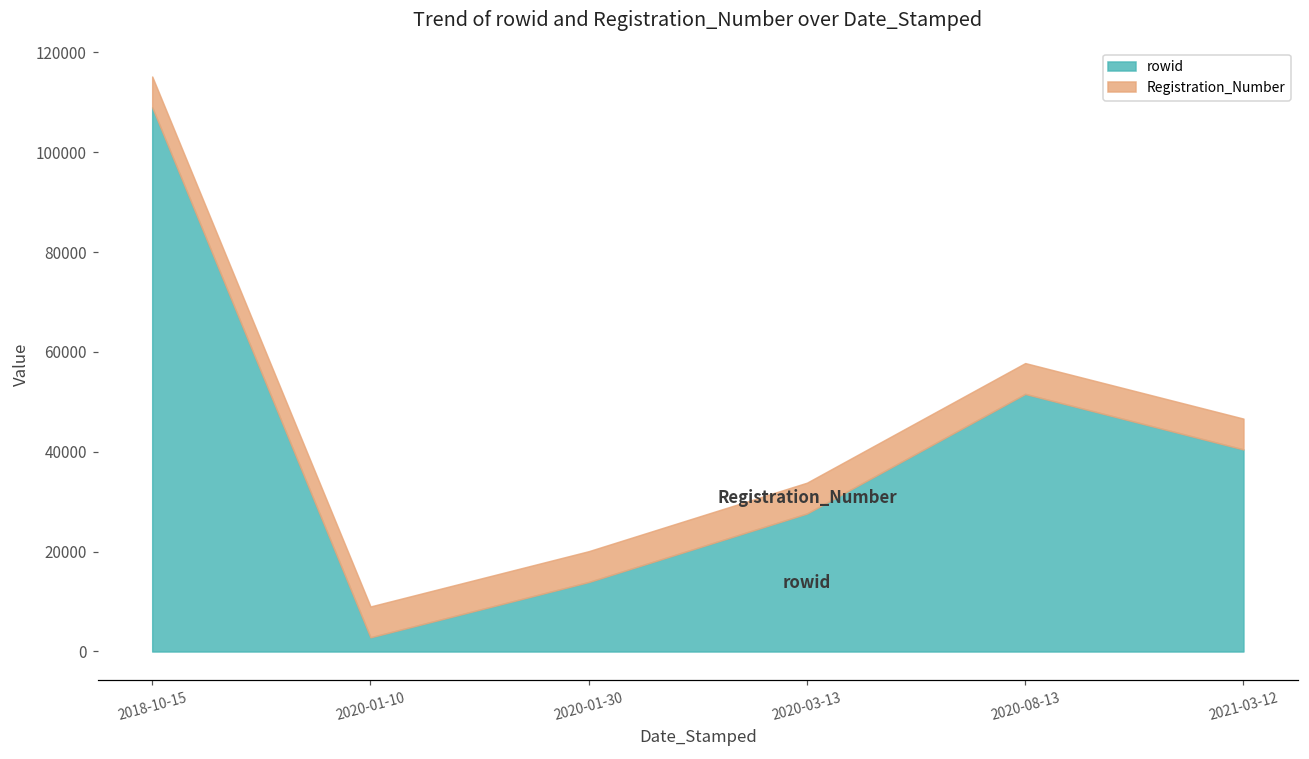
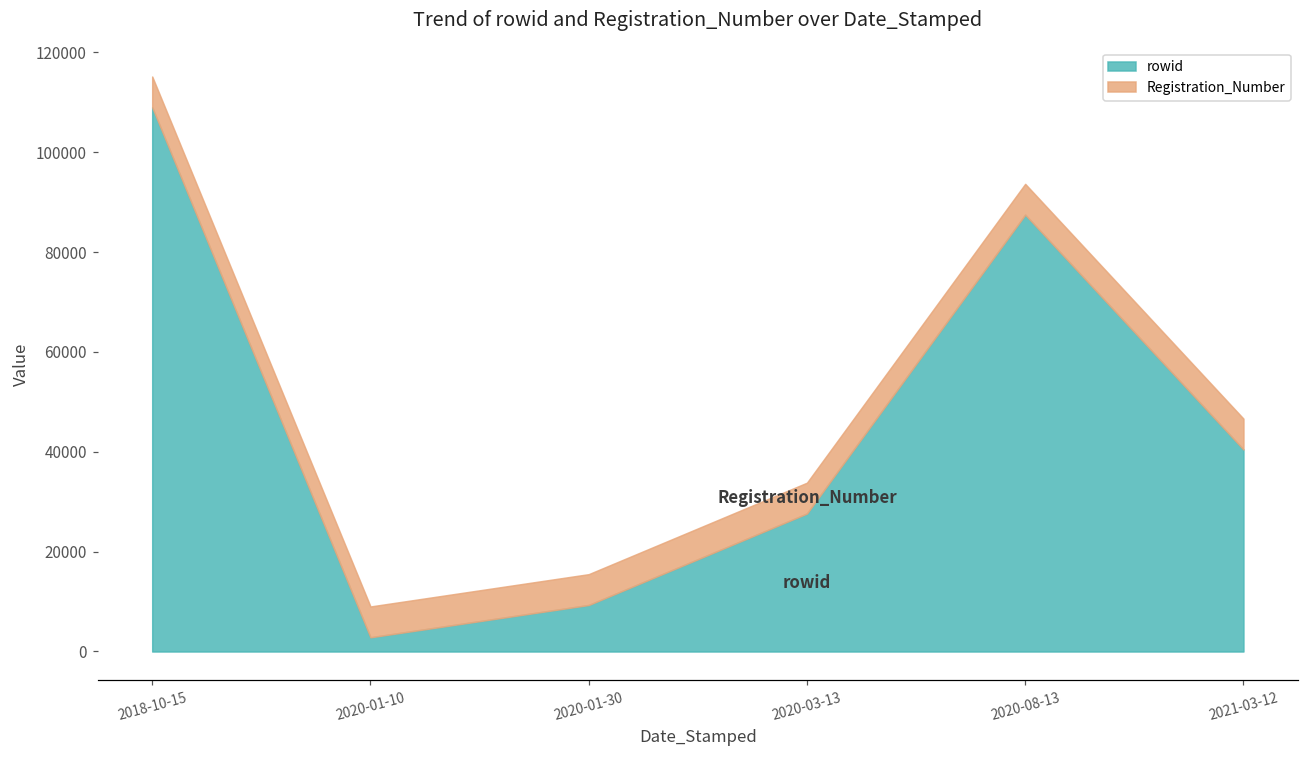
  {
    "rowid": {
      "2018-10-15": 109000,
      "2020-01-10": 3000,
-     "2020-01-30": 14000,
+     "2020-01-30": 9000,
      "2020-03-13": 28000,
-     "2020-08-13": 52000,
+     "2020-08-13": 87000,
      "2021-03-12": 40000
    },
    "Registration_Number": {
      "2018-10-15": 6000,
      "2020-01-10": 6000,
      "2020-01-30": 6000,
      "2020-03-13": 6000,
      "2020-08-13": 6000,
      "2021-03-12": 6000
    }
  }
